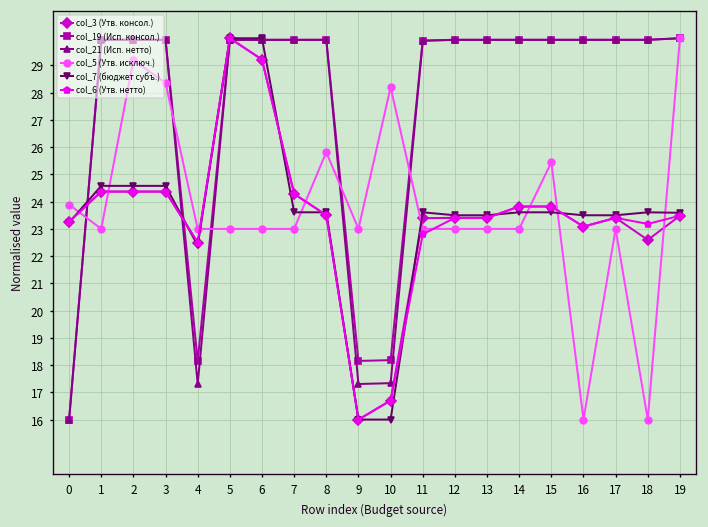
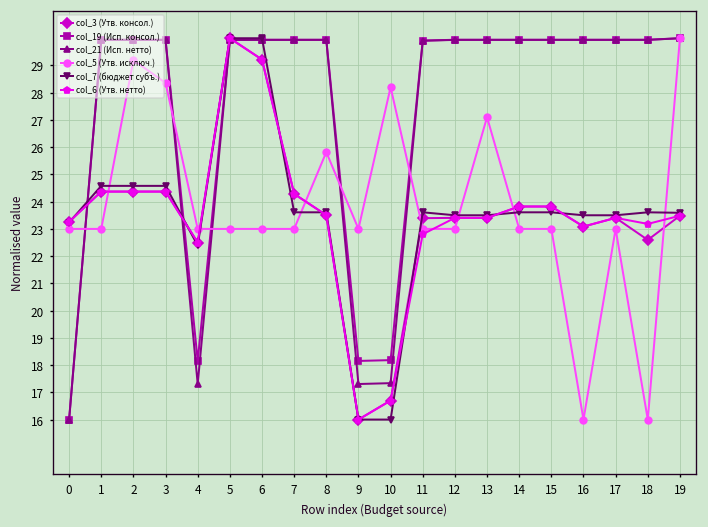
  {
    "col_5 (Утв. исключ.)": {
-     "0": 23.9,
+     "0": 23.0,
      "1": 23.0,
      "3": 28.4,
      "4": 23.0,
      "5": 23.0,
      "6": 23.0,
      "7": 23.0,
      "8": 25.8,
      "9": 23.0,
      "10": 28.2,
      "11": 23.0,
      "12": 23.0,
-     "13": 23.0,
+     "13": 27.1,
      "14": 23.0,
-     "15": 25.4,
+     "15": 23.0,
      "16": 16.0,
      "17": 23.0,
      "18": 16.0
    }
  }
